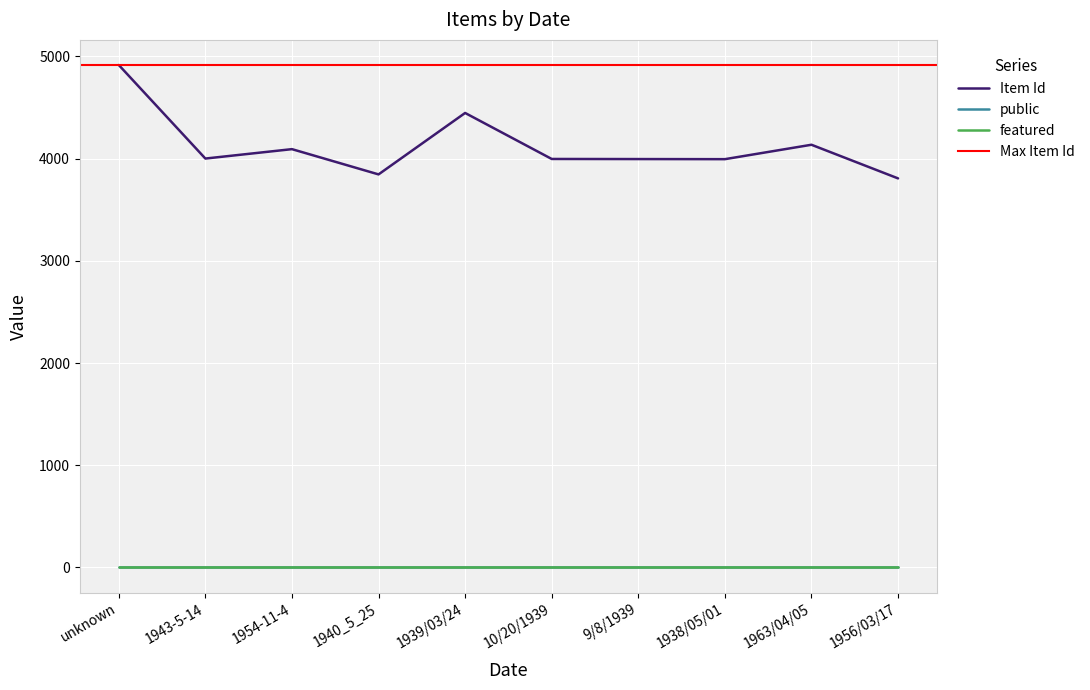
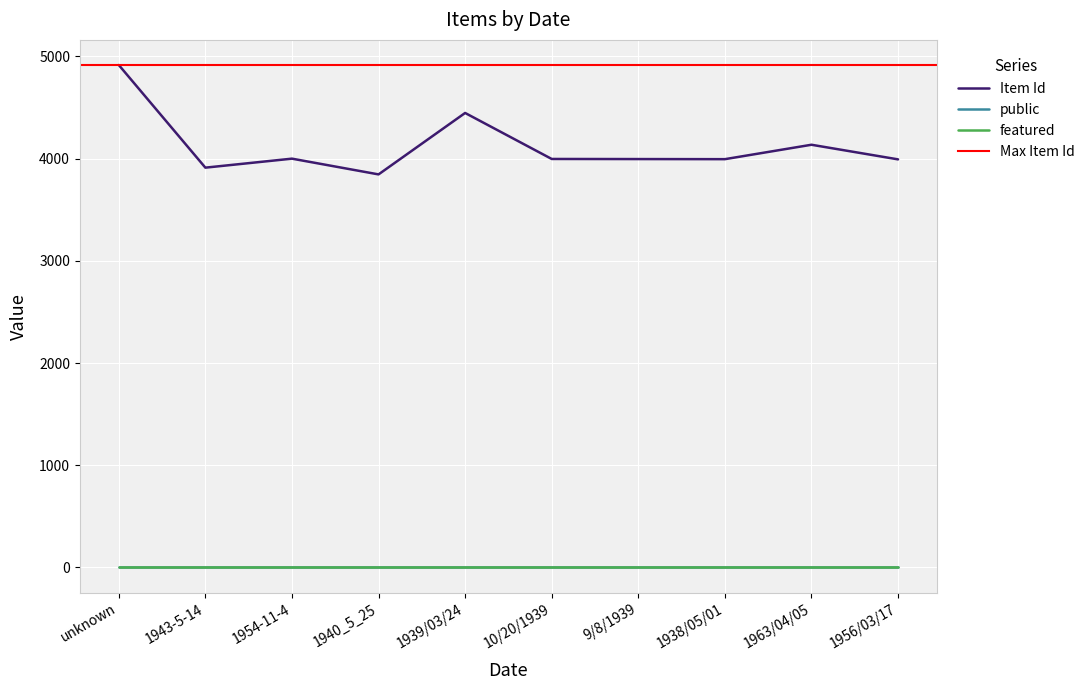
  {
    "Item Id": {
      "unknown": 4920,
-     "1943-5-14": 4000,
-     "1954-11-4": 4090,
+     "1943-5-14": 3910,
+     "1954-11-4": 4000,
      "1940_5_25": 3850,
      "1939/03/24": 4450,
      "10/20/1939": 4000,
      "9/8/1939": 4000,
      "1938/05/01": 3990,
      "1963/04/05": 4140,
-     "1956/03/17": 3810
+     "1956/03/17": 3990
    }
  }
